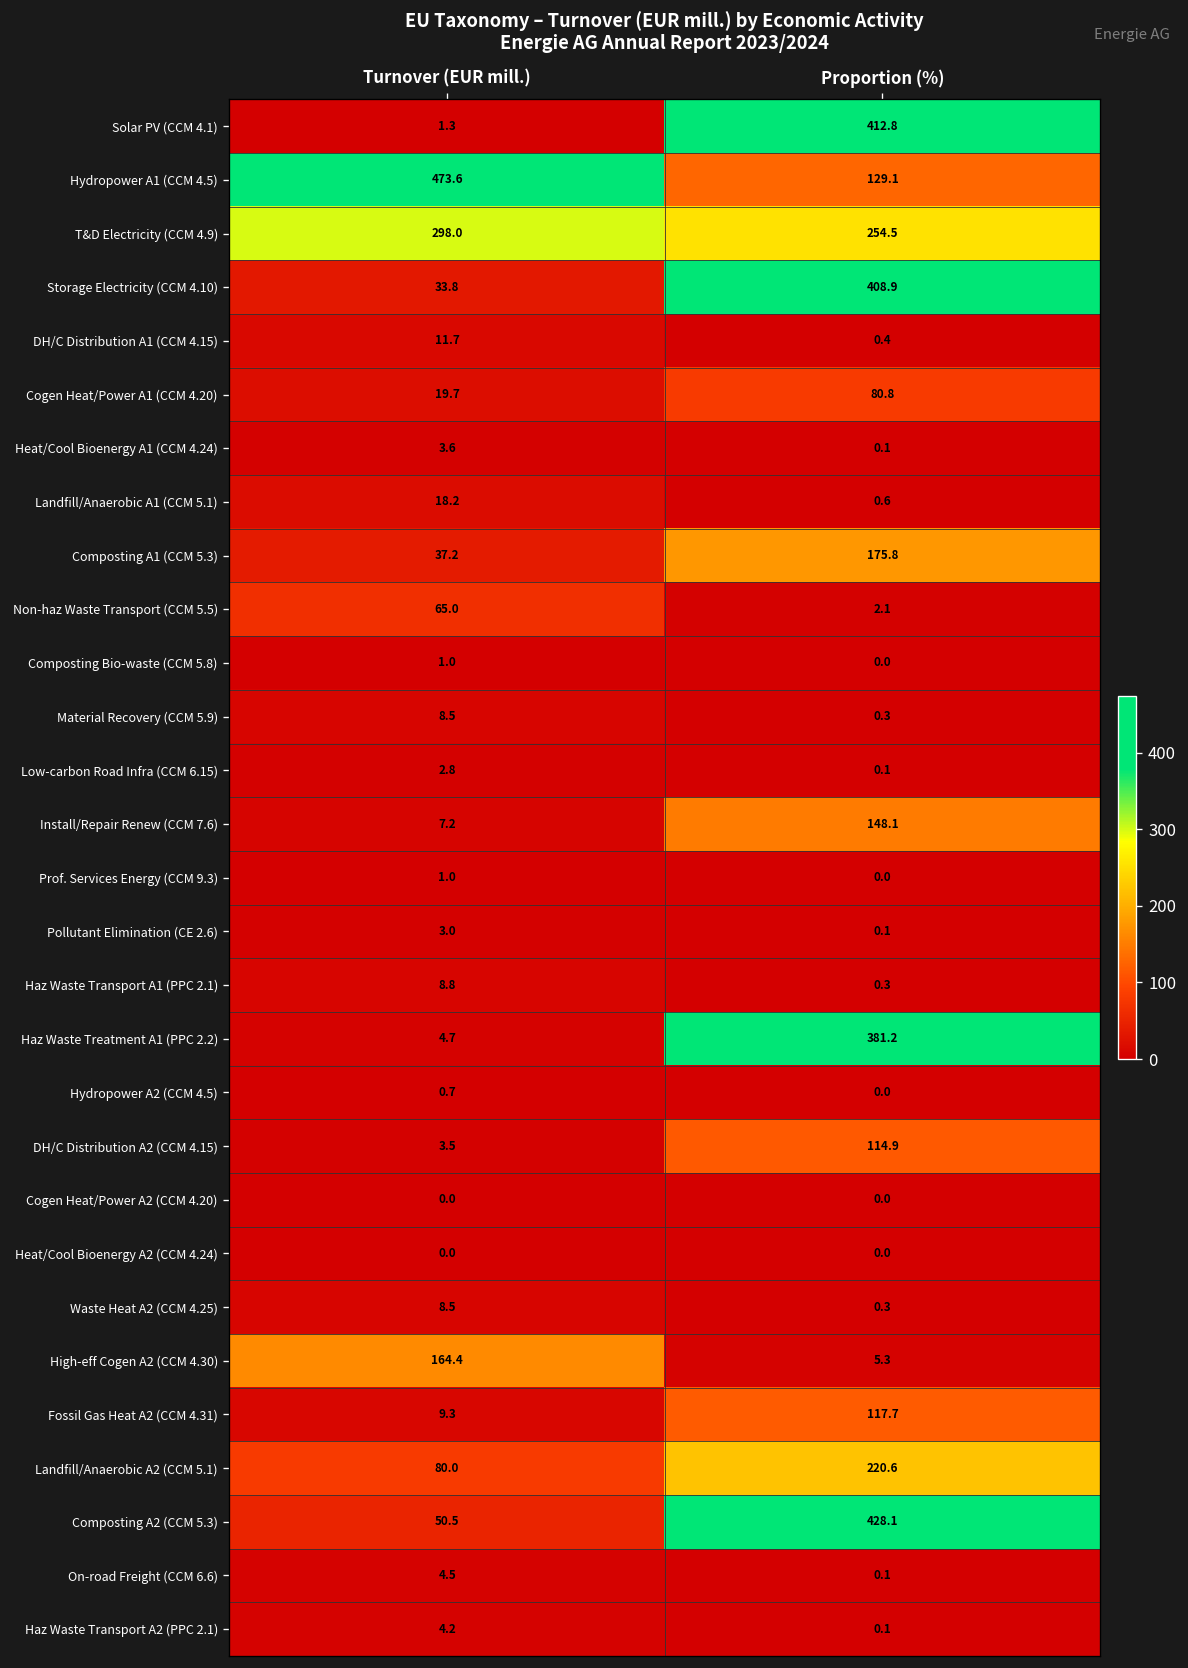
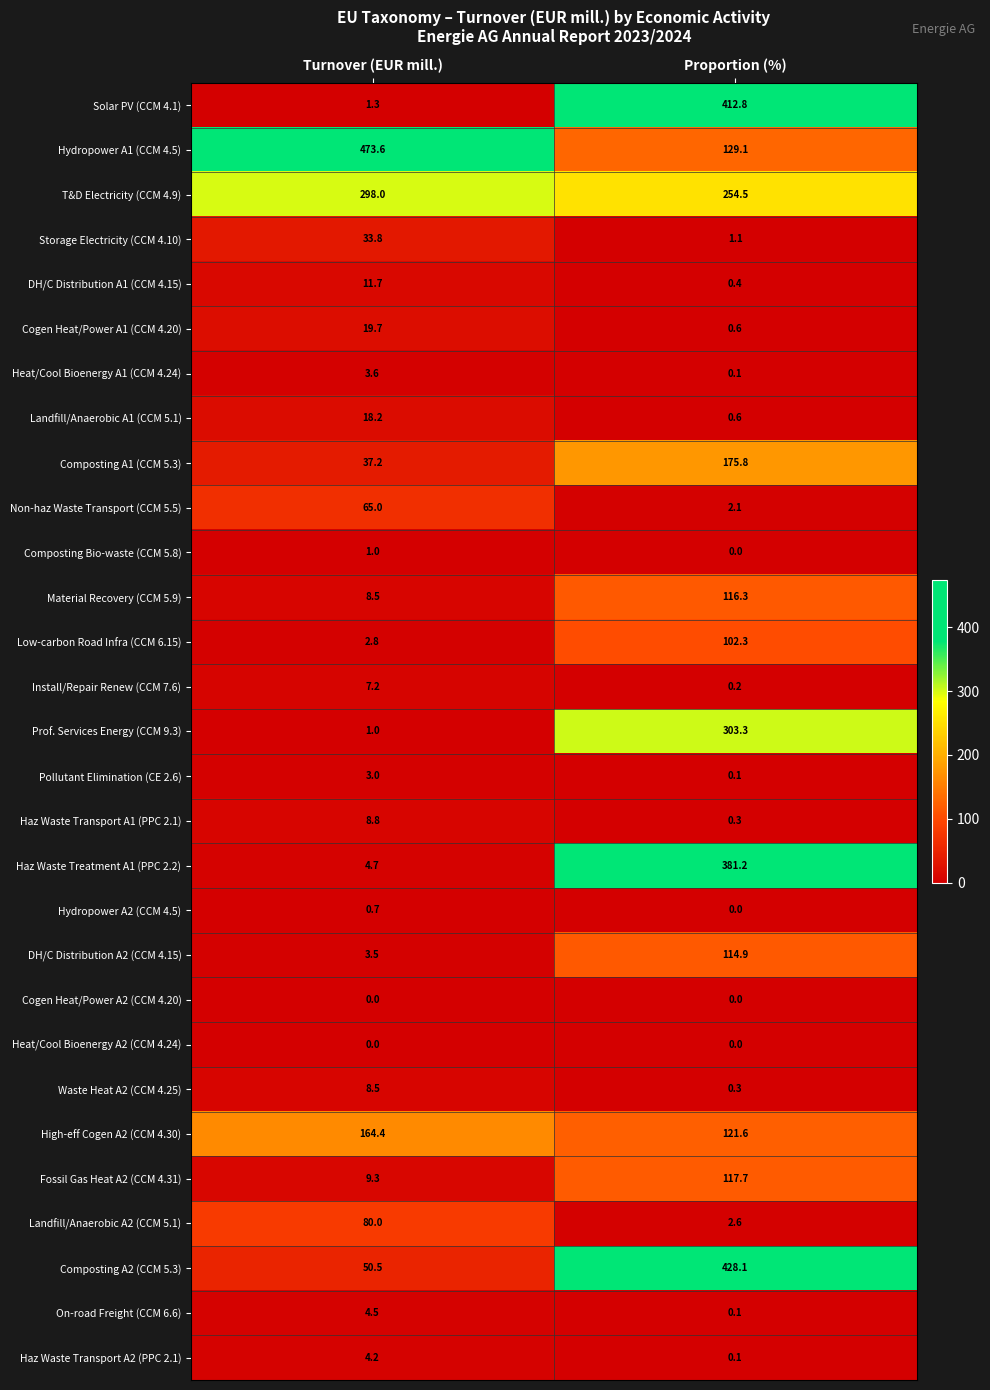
  {
    "Solar PV (CCM 4.1)": {
      "Turnover (EUR mill.)": 1.3,
      "Proportion (%)": 412.8
    },
    "Hydropower A1 (CCM 4.5)": {
      "Turnover (EUR mill.)": 473.6,
      "Proportion (%)": 129.1
    },
    "T&D Electricity (CCM 4.9)": {
      "Turnover (EUR mill.)": 298.0,
      "Proportion (%)": 254.5
    },
    "Storage Electricity (CCM 4.10)": {
      "Turnover (EUR mill.)": 33.8,
-     "Proportion (%)": 408.9
+     "Proportion (%)": 1.1
    },
    "DH/C Distribution A1 (CCM 4.15)": {
      "Turnover (EUR mill.)": 11.7,
      "Proportion (%)": 0.4
    },
    "Cogen Heat/Power A1 (CCM 4.20)": {
      "Turnover (EUR mill.)": 19.7,
-     "Proportion (%)": 80.8
+     "Proportion (%)": 0.6
    },
    "Heat/Cool Bioenergy A1 (CCM 4.24)": {
      "Turnover (EUR mill.)": 3.6,
      "Proportion (%)": 0.1
    },
    "Landfill/Anaerobic A1 (CCM 5.1)": {
      "Turnover (EUR mill.)": 18.2,
      "Proportion (%)": 0.6
    },
    "Composting A1 (CCM 5.3)": {
      "Turnover (EUR mill.)": 37.2,
      "Proportion (%)": 175.8
    },
    "Non-haz Waste Transport (CCM 5.5)": {
      "Turnover (EUR mill.)": 65.0,
      "Proportion (%)": 2.1
    },
    "Composting Bio-waste (CCM 5.8)": {
      "Turnover (EUR mill.)": 1.0,
      "Proportion (%)": 0.0
    },
    "Material Recovery (CCM 5.9)": {
      "Turnover (EUR mill.)": 8.5,
-     "Proportion (%)": 0.3
+     "Proportion (%)": 116.3
    },
    "Low-carbon Road Infra (CCM 6.15)": {
      "Turnover (EUR mill.)": 2.8,
-     "Proportion (%)": 0.1
+     "Proportion (%)": 102.3
    },
    "Install/Repair Renew (CCM 7.6)": {
      "Turnover (EUR mill.)": 7.2,
-     "Proportion (%)": 148.1
+     "Proportion (%)": 0.2
    },
    "Prof. Services Energy (CCM 9.3)": {
      "Turnover (EUR mill.)": 1.0,
-     "Proportion (%)": 0.0
+     "Proportion (%)": 303.3
    },
    "Pollutant Elimination (CE 2.6)": {
      "Turnover (EUR mill.)": 3.0,
      "Proportion (%)": 0.1
    },
    "Haz Waste Transport A1 (PPC 2.1)": {
      "Turnover (EUR mill.)": 8.8,
      "Proportion (%)": 0.3
    },
    "Haz Waste Treatment A1 (PPC 2.2)": {
      "Turnover (EUR mill.)": 4.7,
      "Proportion (%)": 381.2
    },
    "Hydropower A2 (CCM 4.5)": {
      "Turnover (EUR mill.)": 0.7,
      "Proportion (%)": 0.0
    },
    "DH/C Distribution A2 (CCM 4.15)": {
      "Turnover (EUR mill.)": 3.5,
      "Proportion (%)": 114.9
    },
    "Cogen Heat/Power A2 (CCM 4.20)": {
      "Turnover (EUR mill.)": 0.0,
      "Proportion (%)": 0.0
    },
    "Heat/Cool Bioenergy A2 (CCM 4.24)": {
      "Turnover (EUR mill.)": 0.0,
      "Proportion (%)": 0.0
    },
    "Waste Heat A2 (CCM 4.25)": {
      "Turnover (EUR mill.)": 8.5,
      "Proportion (%)": 0.3
    },
    "High-eff Cogen A2 (CCM 4.30)": {
      "Turnover (EUR mill.)": 164.4,
-     "Proportion (%)": 5.3
+     "Proportion (%)": 121.6
    },
    "Fossil Gas Heat A2 (CCM 4.31)": {
      "Turnover (EUR mill.)": 9.3,
      "Proportion (%)": 117.7
    },
    "Landfill/Anaerobic A2 (CCM 5.1)": {
      "Turnover (EUR mill.)": 80.0,
-     "Proportion (%)": 220.6
+     "Proportion (%)": 2.6
    },
    "Composting A2 (CCM 5.3)": {
      "Turnover (EUR mill.)": 50.5,
      "Proportion (%)": 428.1
    },
    "On-road Freight (CCM 6.6)": {
      "Turnover (EUR mill.)": 4.5,
      "Proportion (%)": 0.1
    },
    "Haz Waste Transport A2 (PPC 2.1)": {
      "Turnover (EUR mill.)": 4.2,
      "Proportion (%)": 0.1
    }
  }
